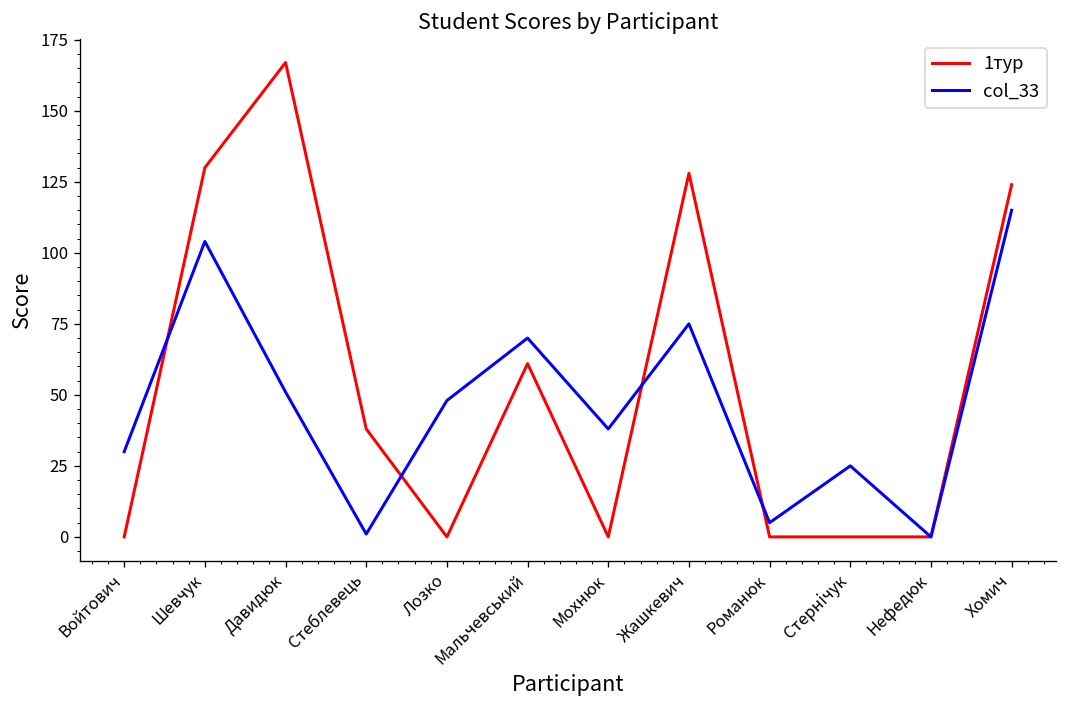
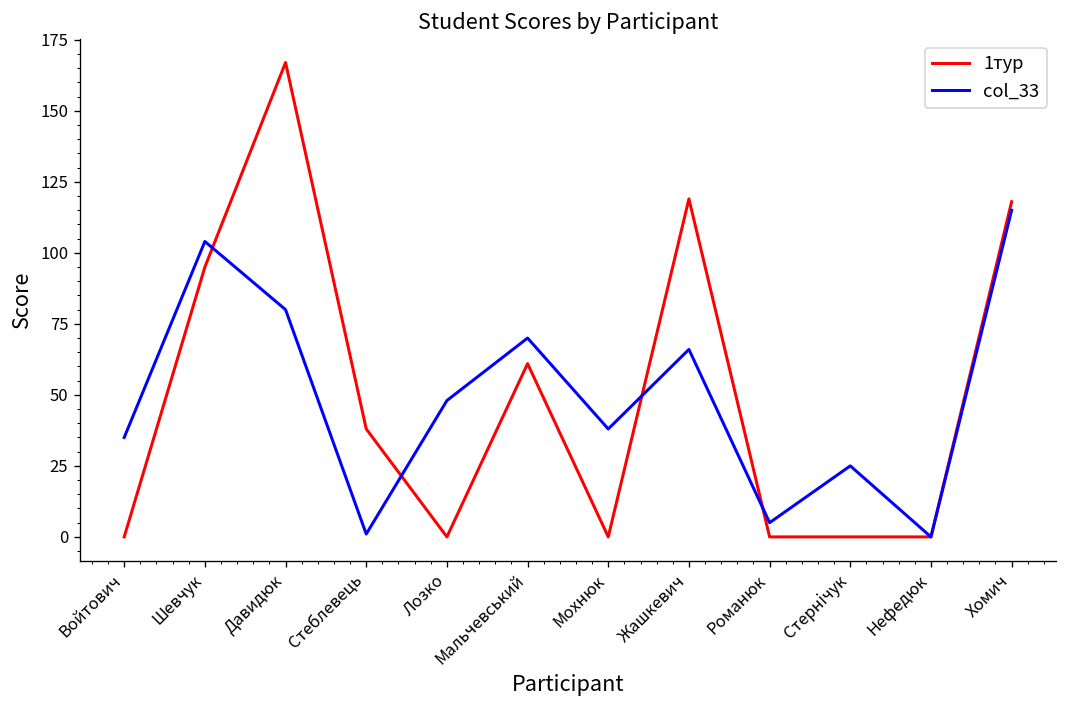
  {
    "1тур": {
      "Войтович": 0,
-     "Шевчук": 130,
+     "Шевчук": 95,
      "Давидюк": 167,
      "Стеблевець": 38,
      "Лозко": 0,
      "Мальчевський": 61,
      "Мохнюк": 0,
-     "Жашкевич": 128,
+     "Жашкевич": 119,
      "Романюк": 0,
      "Стернічук": 0,
-     "Хомич": 124
+     "Хомич": 118
    },
    "col_33": {
-     "Войтович": 30,
+     "Войтович": 35,
      "Шевчук": 104,
-     "Давидюк": 51,
+     "Давидюк": 80,
      "Стеблевець": 1,
      "Лозко": 48,
      "Мальчевський": 70,
      "Мохнюк": 38,
-     "Жашкевич": 75,
+     "Жашкевич": 66,
      "Романюк": 5,
      "Стернічук": 25,
      "Хомич": 115
    }
  }
